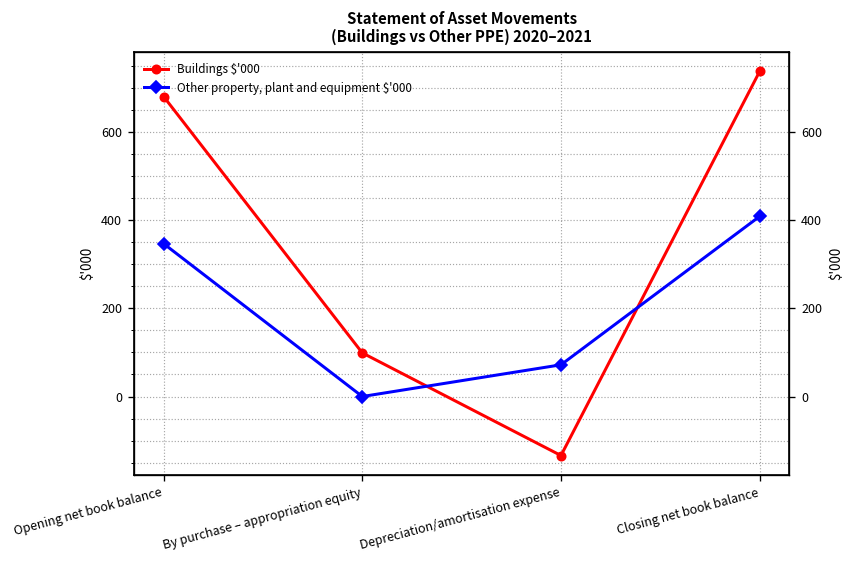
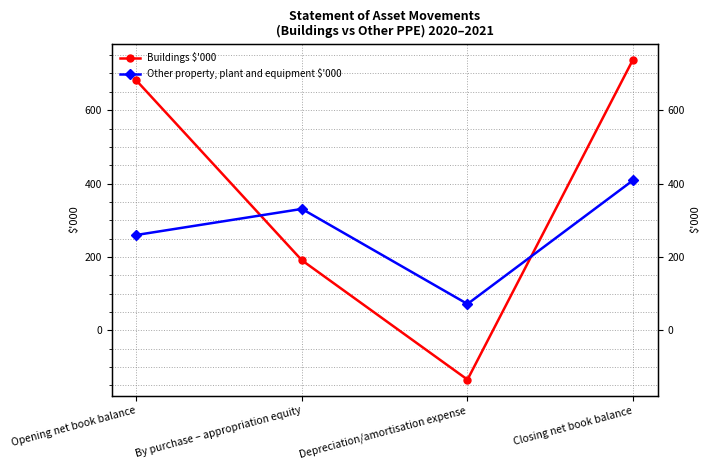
  {
    "Buildings $'000": {
      "Opening net book balance": 680,
-     "By purchase – appropriation equity": 100,
+     "By purchase – appropriation equity": 190,
      "Depreciation/amortisation expense": -130,
      "Closing net book balance": 740
    },
    "Other property, plant and equipment $'000": {
-     "Opening net book balance": 350,
-     "By purchase – appropriation equity": 0,
+     "Opening net book balance": 260,
+     "By purchase – appropriation equity": 330,
      "Depreciation/amortisation expense": 70,
      "Closing net book balance": 410
    }
  }
